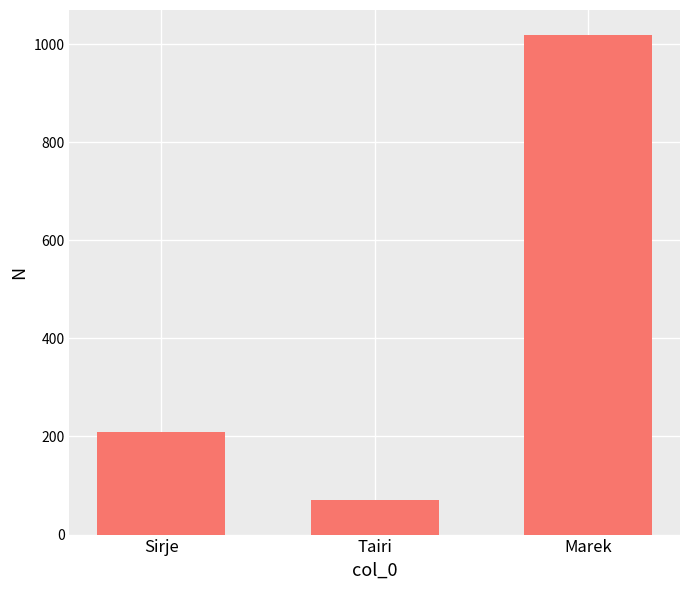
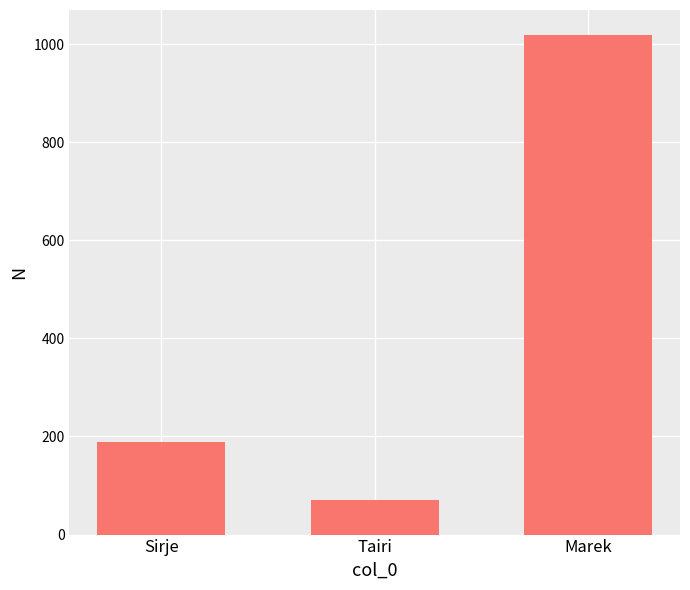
  {
-   "Sirje": 210,
+   "Sirje": 190,
    "Tairi": 70,
    "Marek": 1020
  }
